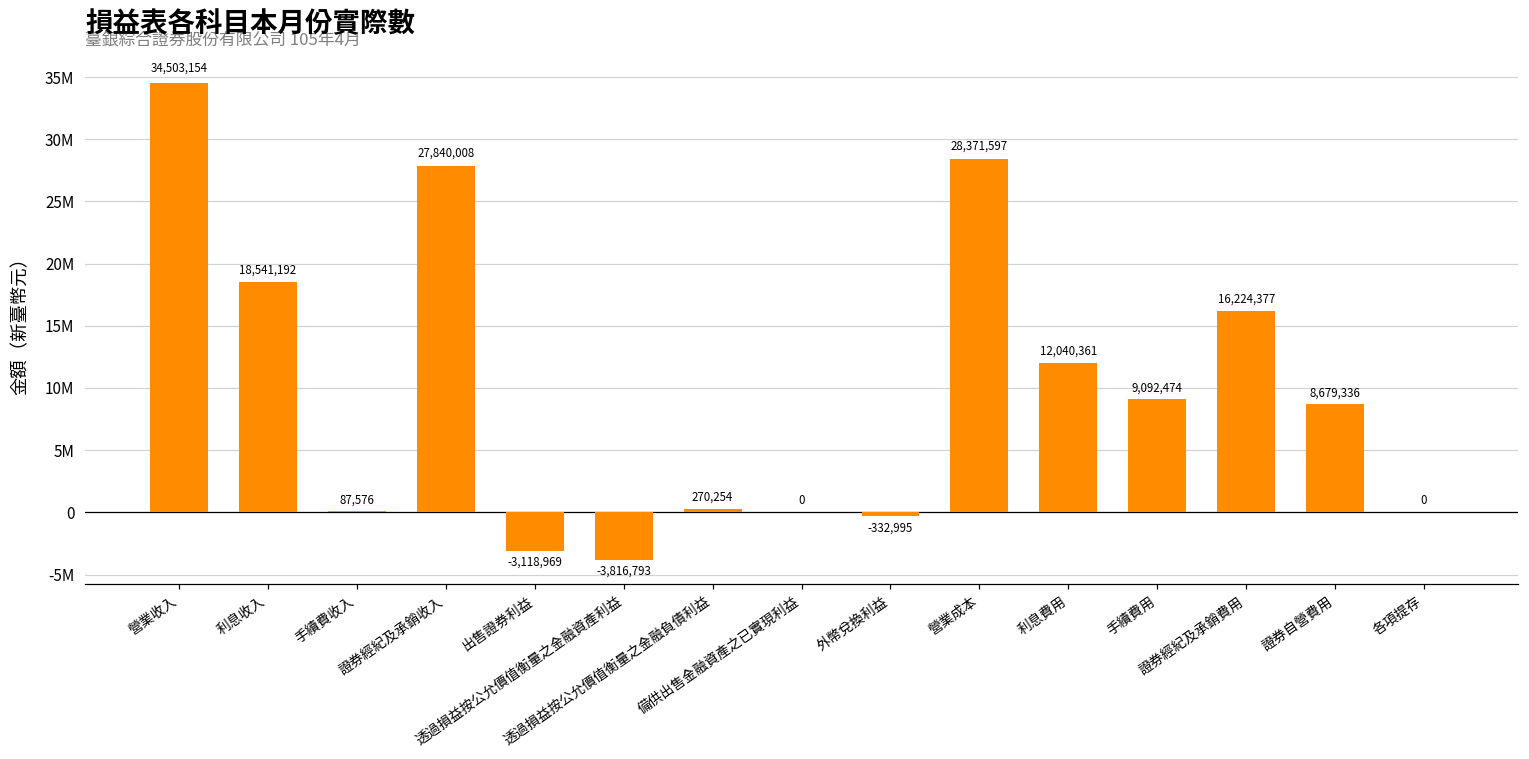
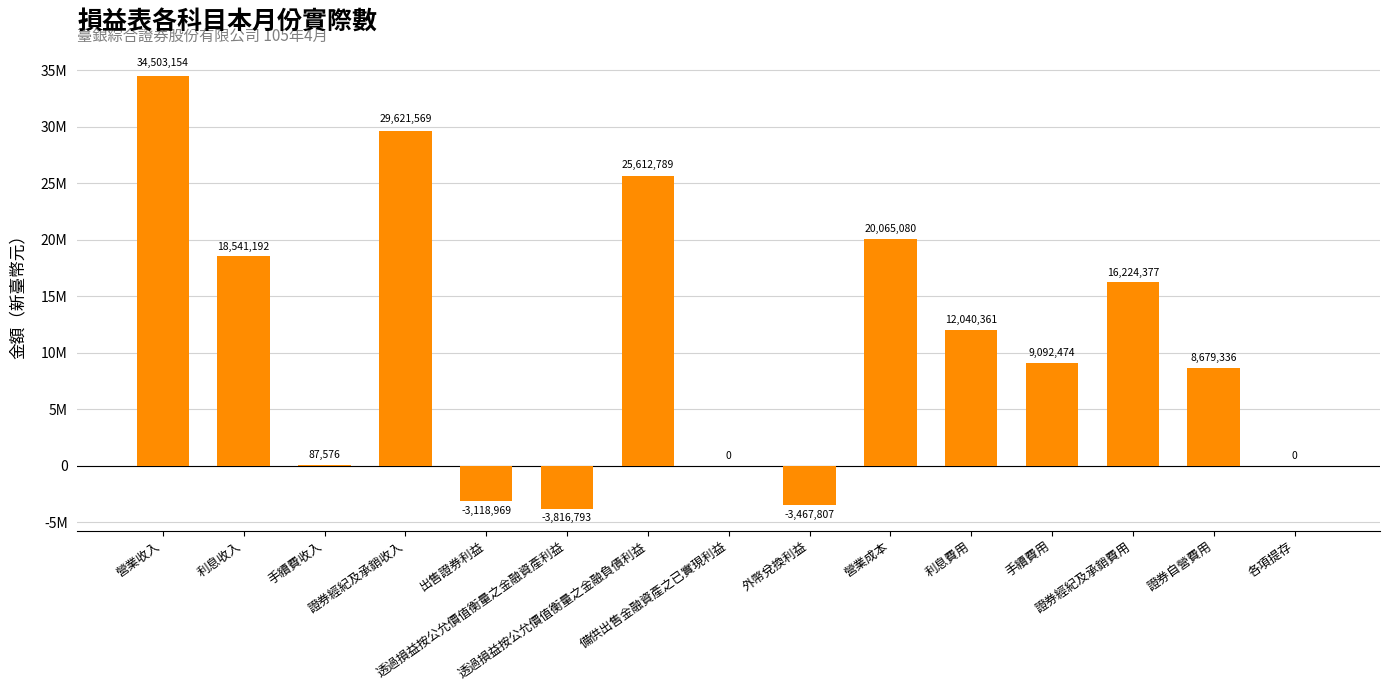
  {
    "營業收入": "34,503,154",
    "利息收入": "18,541,192",
    "手續費收入": "87,576",
-   "證券經紀及承銷收入": "27,840,008",
+   "證券經紀及承銷收入": "29,621,569",
    "出售證券利益": "-3,118,969",
    "透過損益按公允價值衡量之金融資產利益": "-3,816,793",
-   "透過損益按公允價值衡量之金融負債利益": "270,254",
+   "透過損益按公允價值衡量之金融負債利益": "25,612,789",
    "備供出售金融資產之已實現利益": "0",
-   "外幣兌換利益": "-332,995",
-   "營業成本": "28,371,597",
+   "外幣兌換利益": "-3,467,807",
+   "營業成本": "20,065,080",
    "利息費用": "12,040,361",
    "手續費用": "9,092,474",
    "證券經紀及承銷費用": "16,224,377",
    "證券自營費用": "8,679,336",
    "各項提存": "0"
  }
